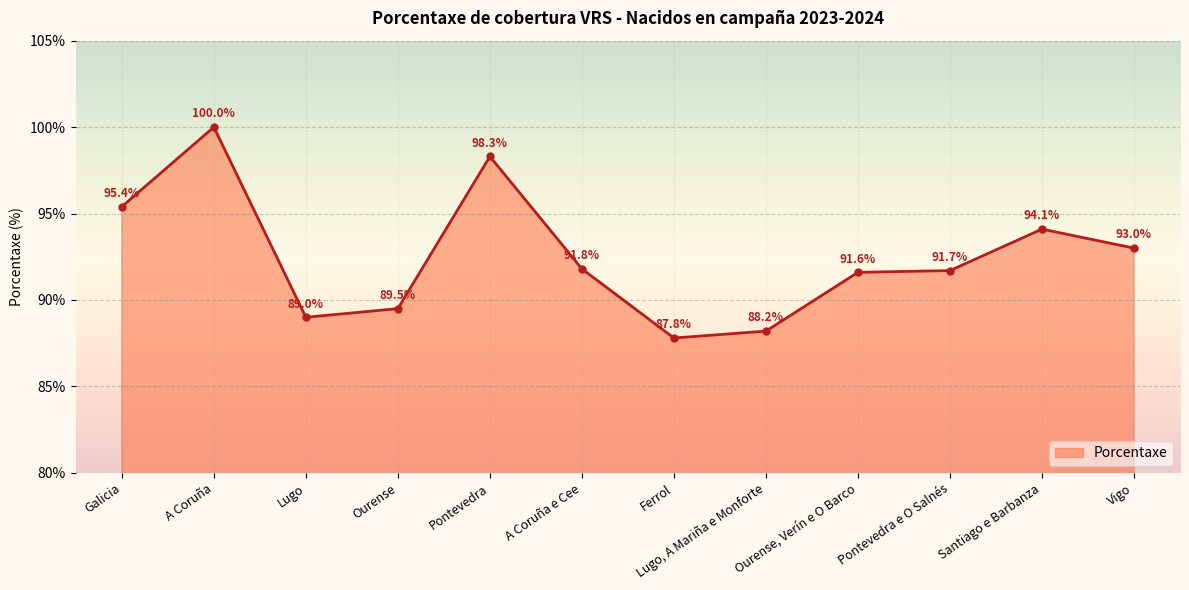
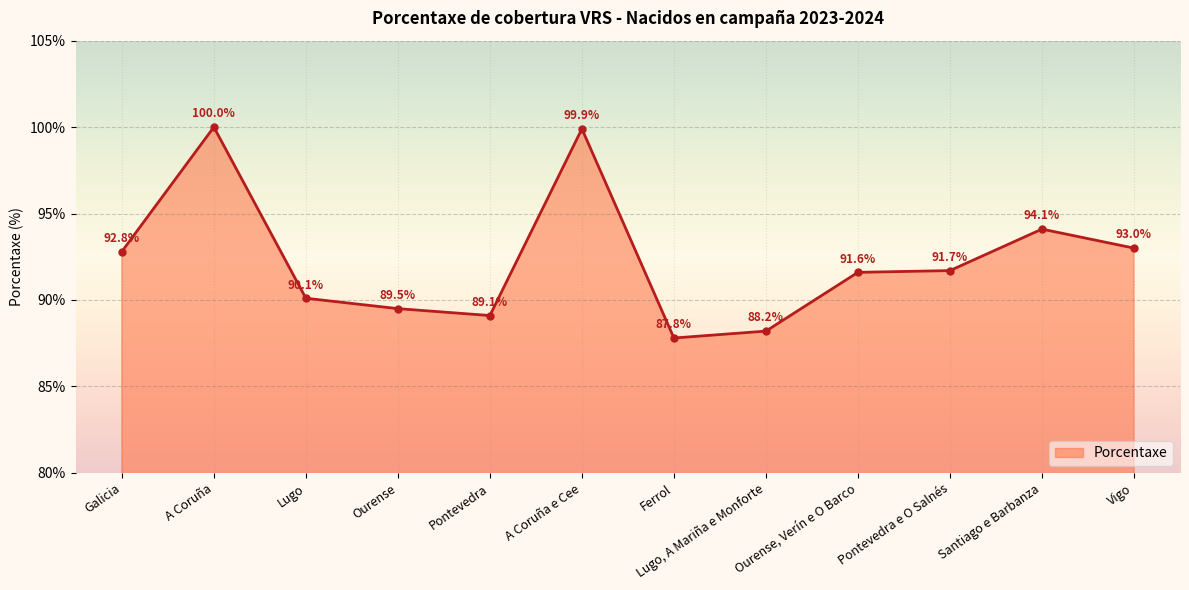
  {
-   "Galicia": "95.4%",
+   "Galicia": "92.8%",
    "A Coruña": "100.0%",
-   "Lugo": "89.0%",
+   "Lugo": "90.1%",
    "Ourense": "89.5%",
-   "Pontevedra": "98.3%",
-   "A Coruña e Cee": "91.8%",
+   "Pontevedra": "89.1%",
+   "A Coruña e Cee": "99.9%",
    "Ferrol": "87.8%",
    "Lugo, A Mariña e Monforte": "88.2%",
    "Ourense, Verín e O Barco": "91.6%",
    "Pontevedra e O Salnés": "91.7%",
    "Santiago e Barbanza": "94.1%",
    "Vigo": "93.0%"
  }
